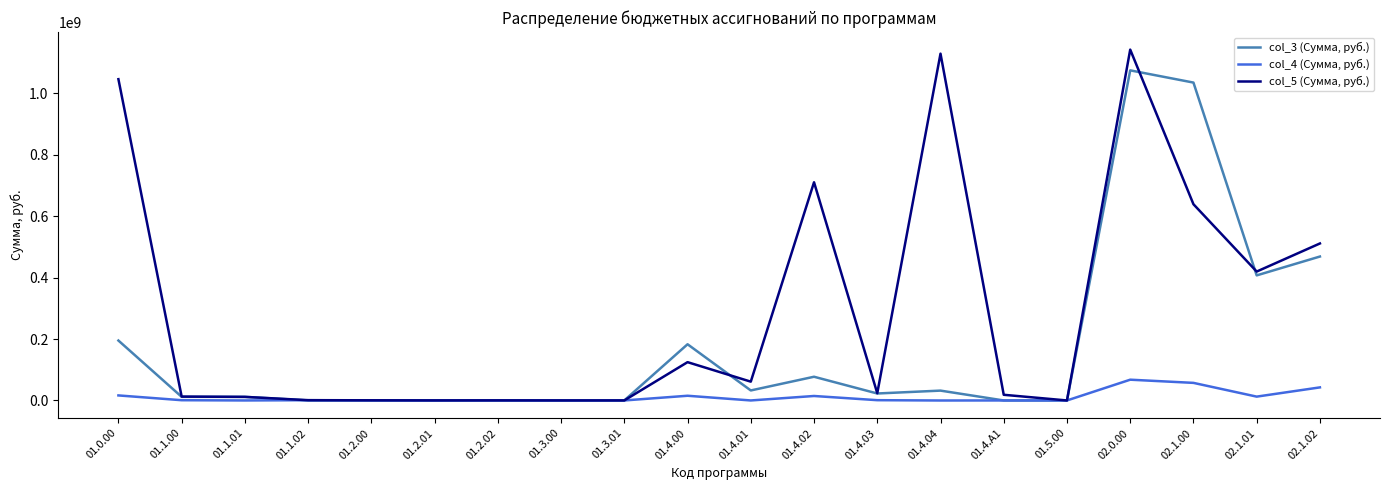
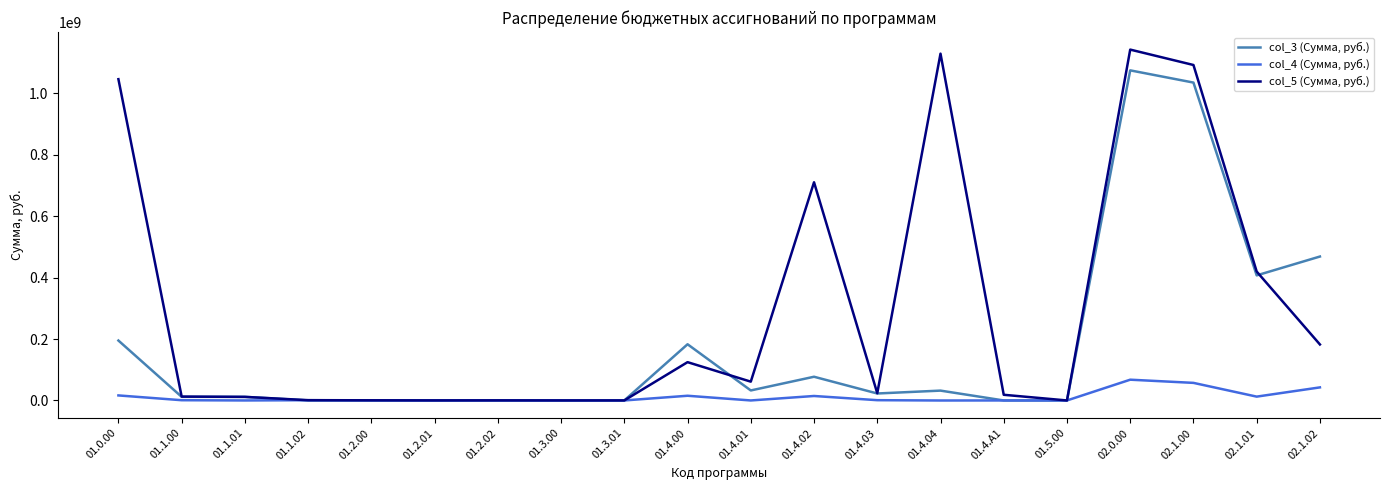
  {
    "col_5 (Сумма, руб.)": {
      "01.0.00": 1050000000,
      "01.4.00": 120000000,
      "01.4.01": 60000000,
      "01.4.02": 710000000,
      "01.4.04": 1130000000,
      "01.4.A1": 20000000,
      "02.0.00": 1140000000,
-     "02.1.00": 640000000,
+     "02.1.00": 1090000000,
      "02.1.01": 420000000,
-     "02.1.02": 510000000
+     "02.1.02": 180000000
    }
  }
